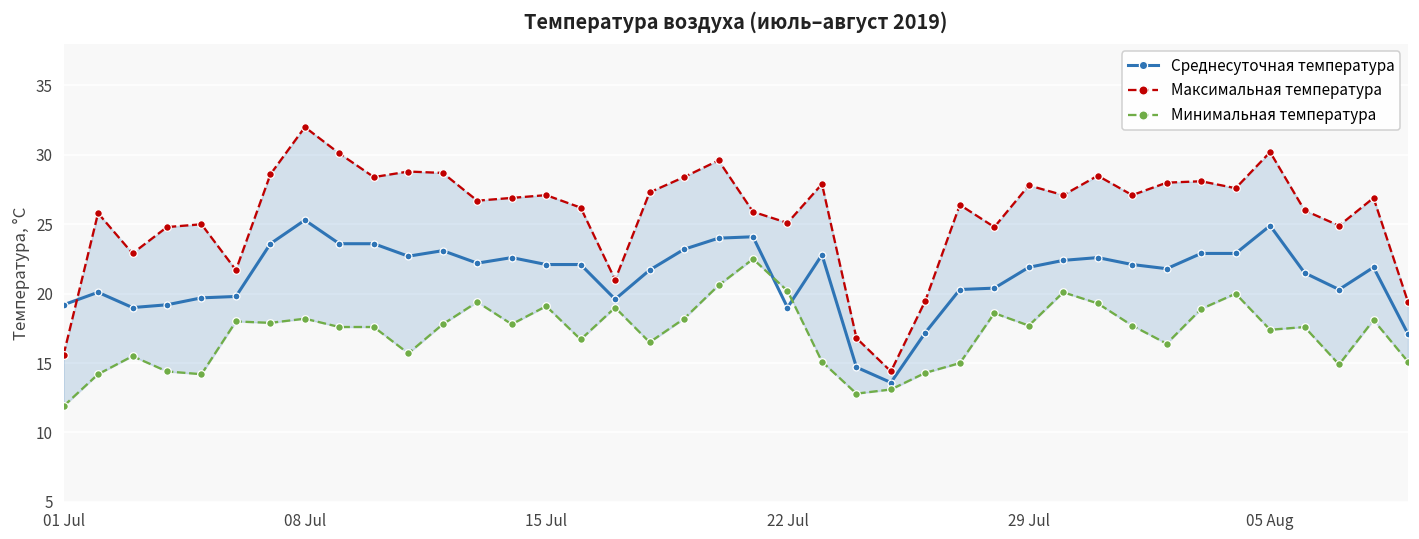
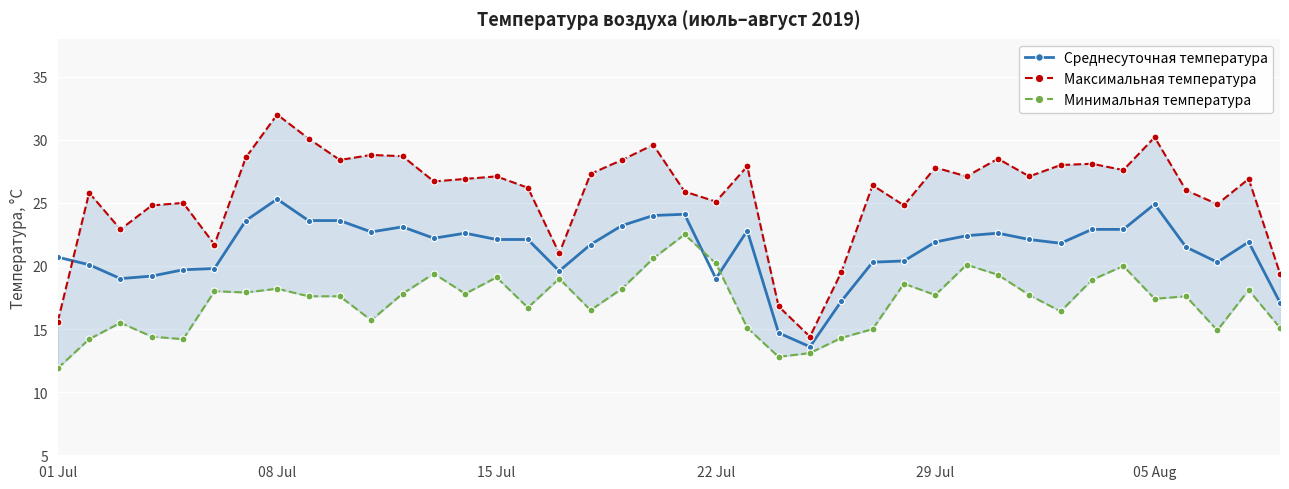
  {
    "Среднесуточная температура": {
-     "01 Jul": 19.2,
+     "01 Jul": 20.7,
      "08 Jul": 25.3,
      "15 Jul": 22.1,
      "22 Jul": 19.0,
      "29 Jul": 21.9,
      "05 Aug": 24.9
    },
    "Максимальная температура": {
      "01 Jul": 15.6,
      "08 Jul": 32.0,
      "15 Jul": 27.1,
      "22 Jul": 25.1,
      "29 Jul": 27.8,
      "05 Aug": 30.2
    },
    "Минимальная температура": {
      "01 Jul": 11.9,
      "08 Jul": 18.2,
      "15 Jul": 19.1,
      "22 Jul": 20.2,
      "29 Jul": 17.7,
      "05 Aug": 17.4
    }
  }
